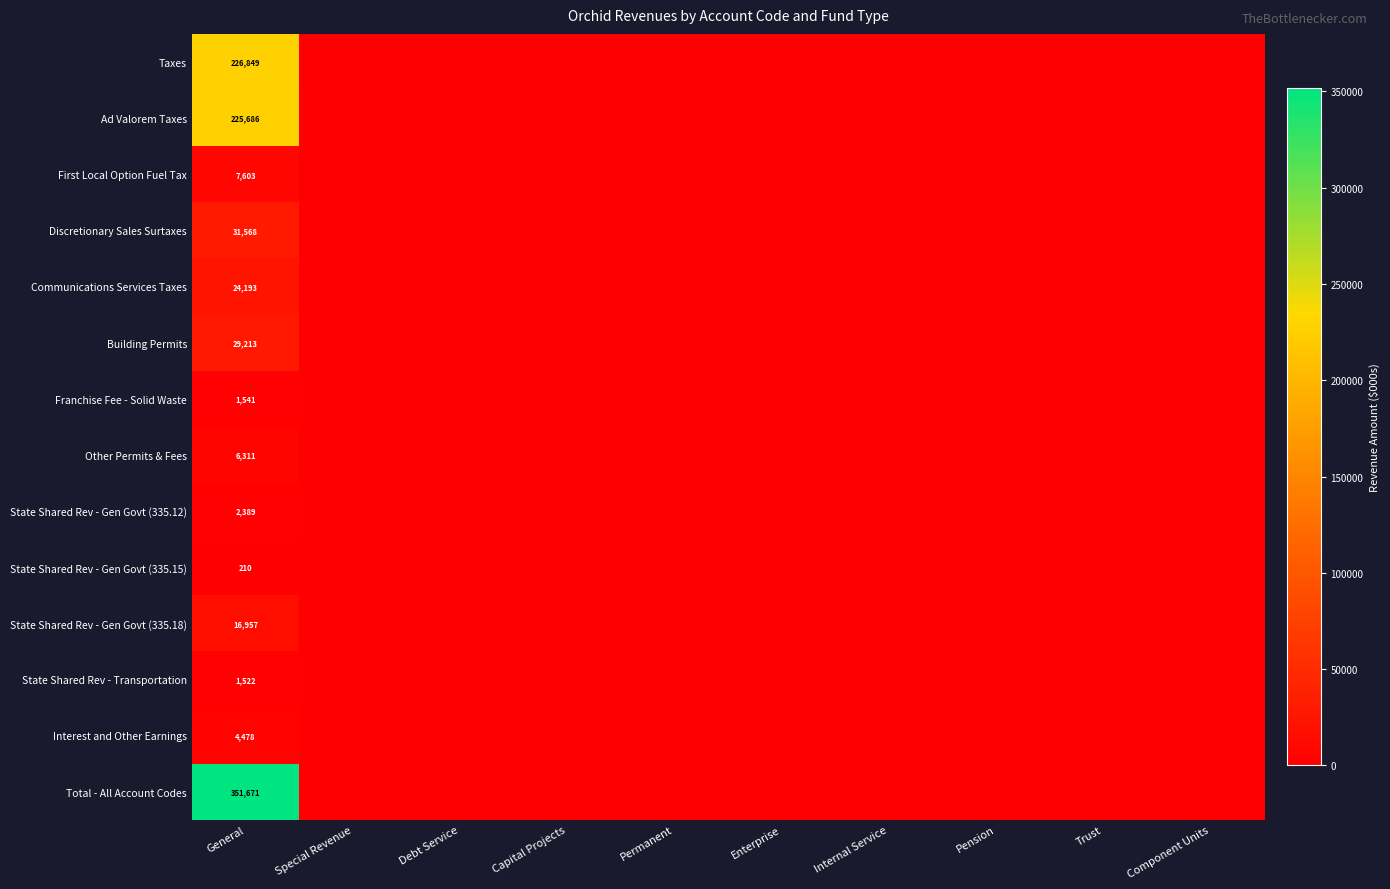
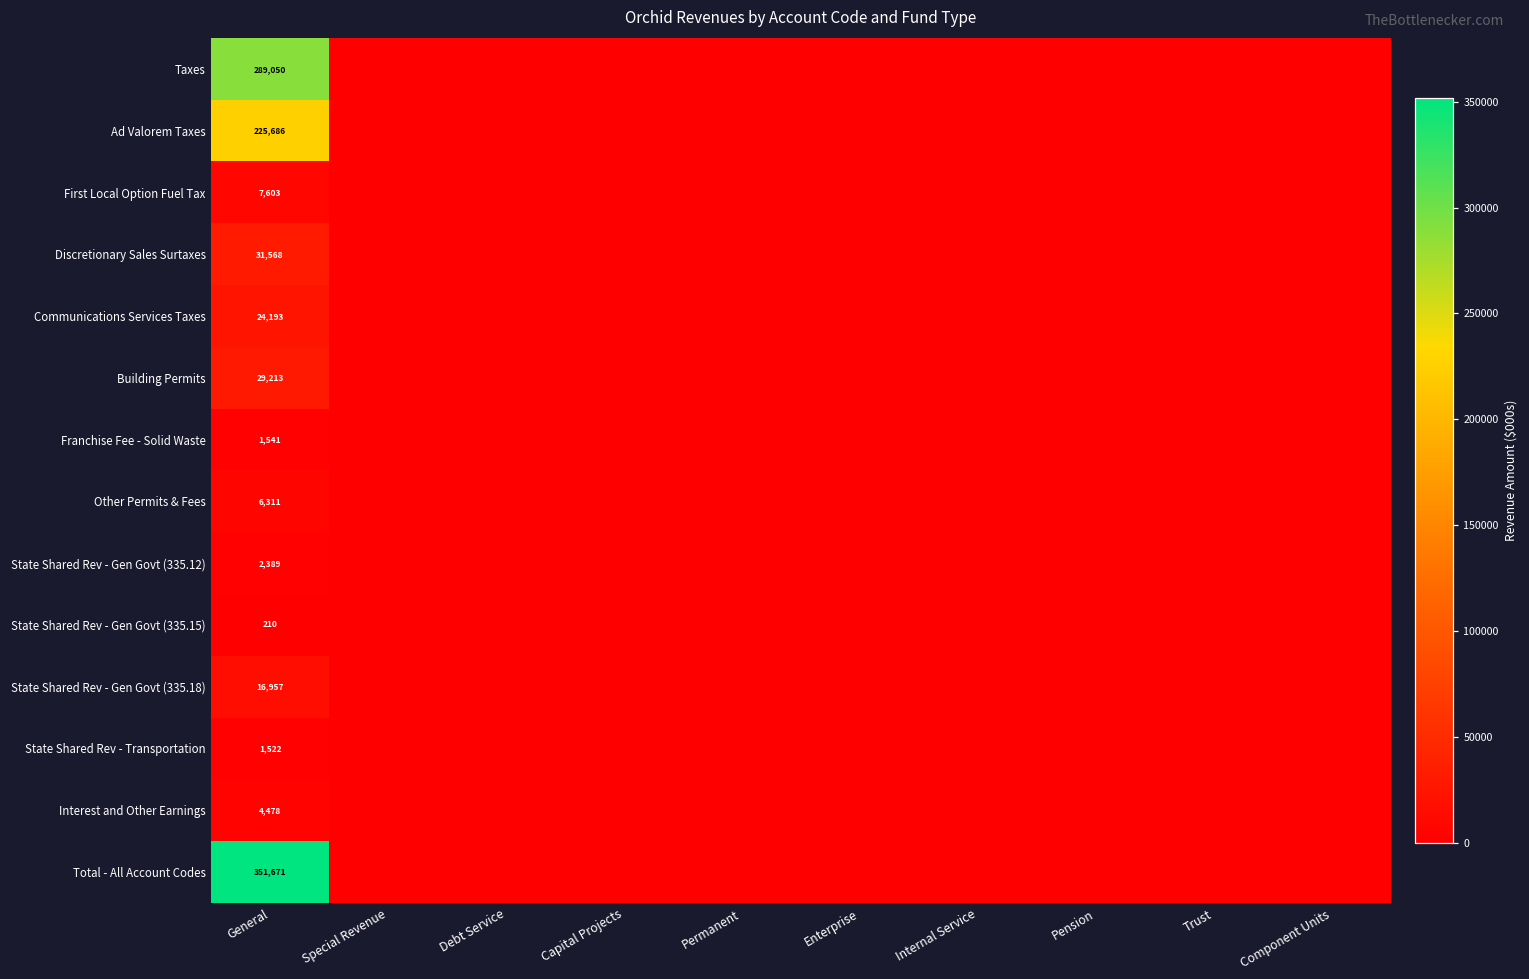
  {
    "Taxes": {
-     "General": "226,849"
+     "General": "289,050"
    },
    "Ad Valorem Taxes": {
      "General": "225,686"
    },
    "First Local Option Fuel Tax": {
      "General": "7,603"
    },
    "Discretionary Sales Surtaxes": {
      "General": "31,568"
    },
    "Communications Services Taxes": {
      "General": "24,193"
    },
    "Building Permits": {
      "General": "29,213"
    },
    "Franchise Fee - Solid Waste": {
      "General": "1,541"
    },
    "Other Permits & Fees": {
      "General": "6,311"
    },
    "State Shared Rev - Gen Govt (335.12)": {
      "General": "2,389"
    },
    "State Shared Rev - Gen Govt (335.15)": {
      "General": "210"
    },
    "State Shared Rev - Gen Govt (335.18)": {
      "General": "16,957"
    },
    "State Shared Rev - Transportation": {
      "General": "1,522"
    },
    "Interest and Other Earnings": {
      "General": "4,478"
    },
    "Total - All Account Codes": {
      "General": "351,671"
    }
  }
